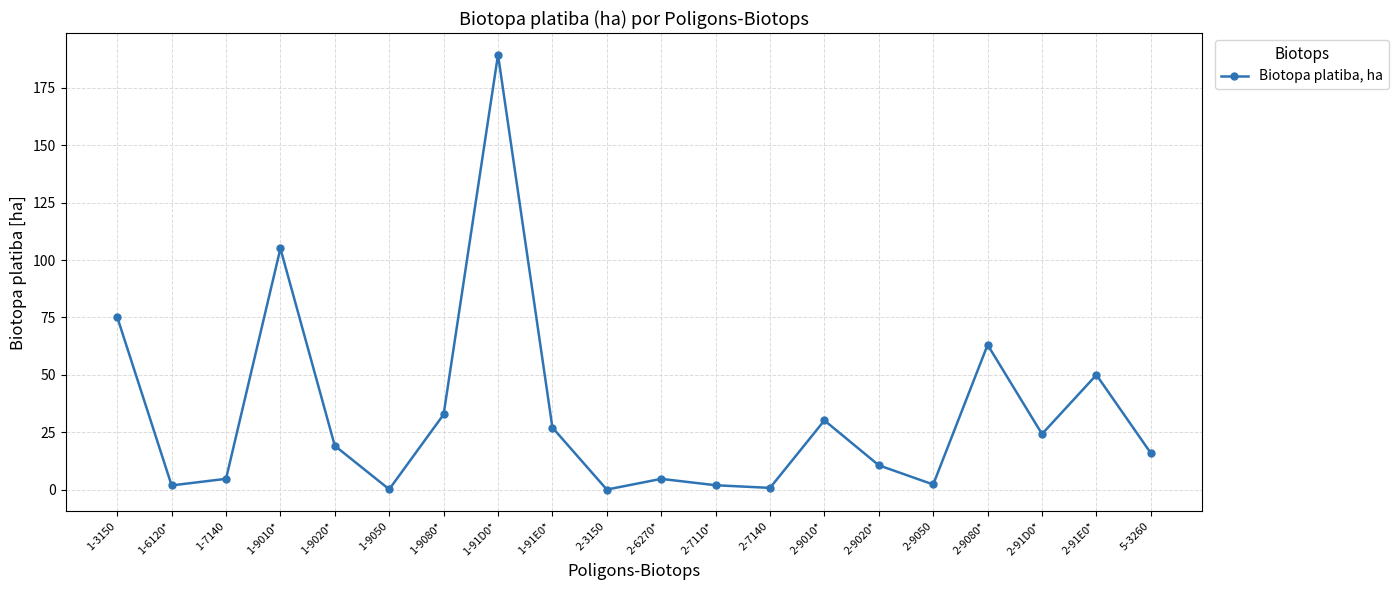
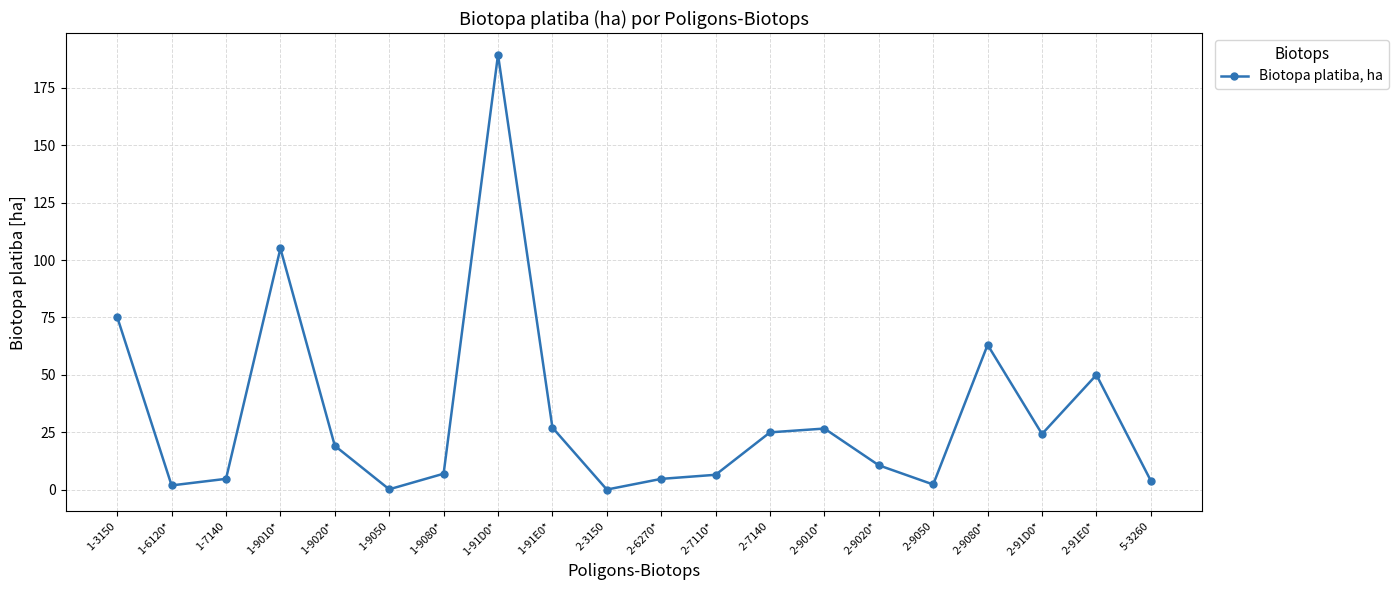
  {
    "1-3150": 75,
    "1-6120*": 2,
    "1-7140": 5,
    "1-9010*": 105,
    "1-9020*": 19,
    "1-9050": 0,
-   "1-9080*": 33,
+   "1-9080*": 7,
    "1-91D0*": 189,
    "1-91E0*": 27,
    "2-3150": 0,
    "2-6270*": 5,
-   "2-7110*": 2,
-   "2-7140": 1,
-   "2-9010*": 30,
+   "2-7110*": 6,
+   "2-7140": 25,
+   "2-9010*": 27,
    "2-9020*": 11,
    "2-9050": 2,
    "2-9080*": 63,
    "2-91D0*": 24,
    "2-91E0*": 50,
-   "5-3260": 16
+   "5-3260": 4
  }
